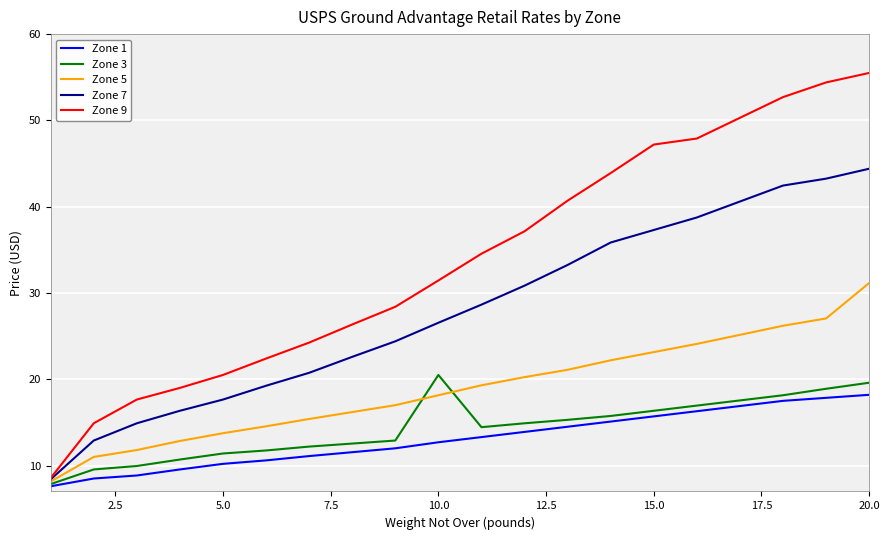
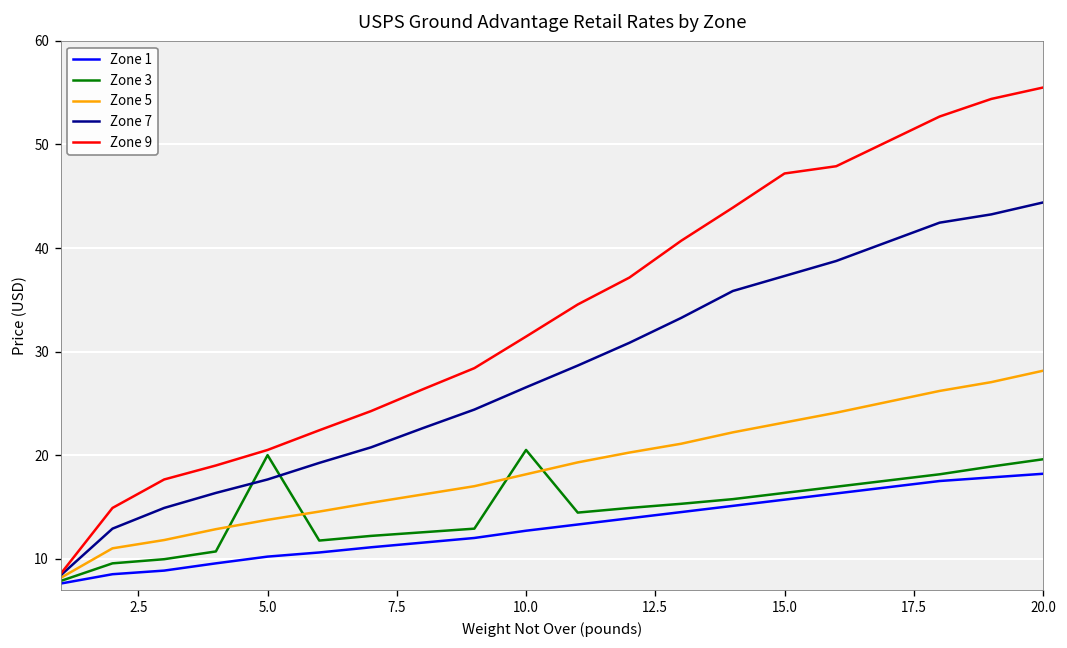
  {
    "Zone 1": {
      "5.0": 10,
      "10.0": 13,
      "15.0": 16,
      "20.0": 18
    },
    "Zone 3": {
-     "5.0": 11,
+     "5.0": 20,
      "10.0": 21,
      "15.0": 16,
      "20.0": 20
    },
    "Zone 5": {
      "5.0": 14,
      "10.0": 18,
      "15.0": 23,
-     "20.0": 31
+     "20.0": 28
    },
    "Zone 7": {
      "5.0": 18,
      "10.0": 27,
      "15.0": 37,
      "20.0": 44
    },
    "Zone 9": {
      "5.0": 21,
      "10.0": 31,
      "15.0": 47,
      "20.0": 56
    }
  }
